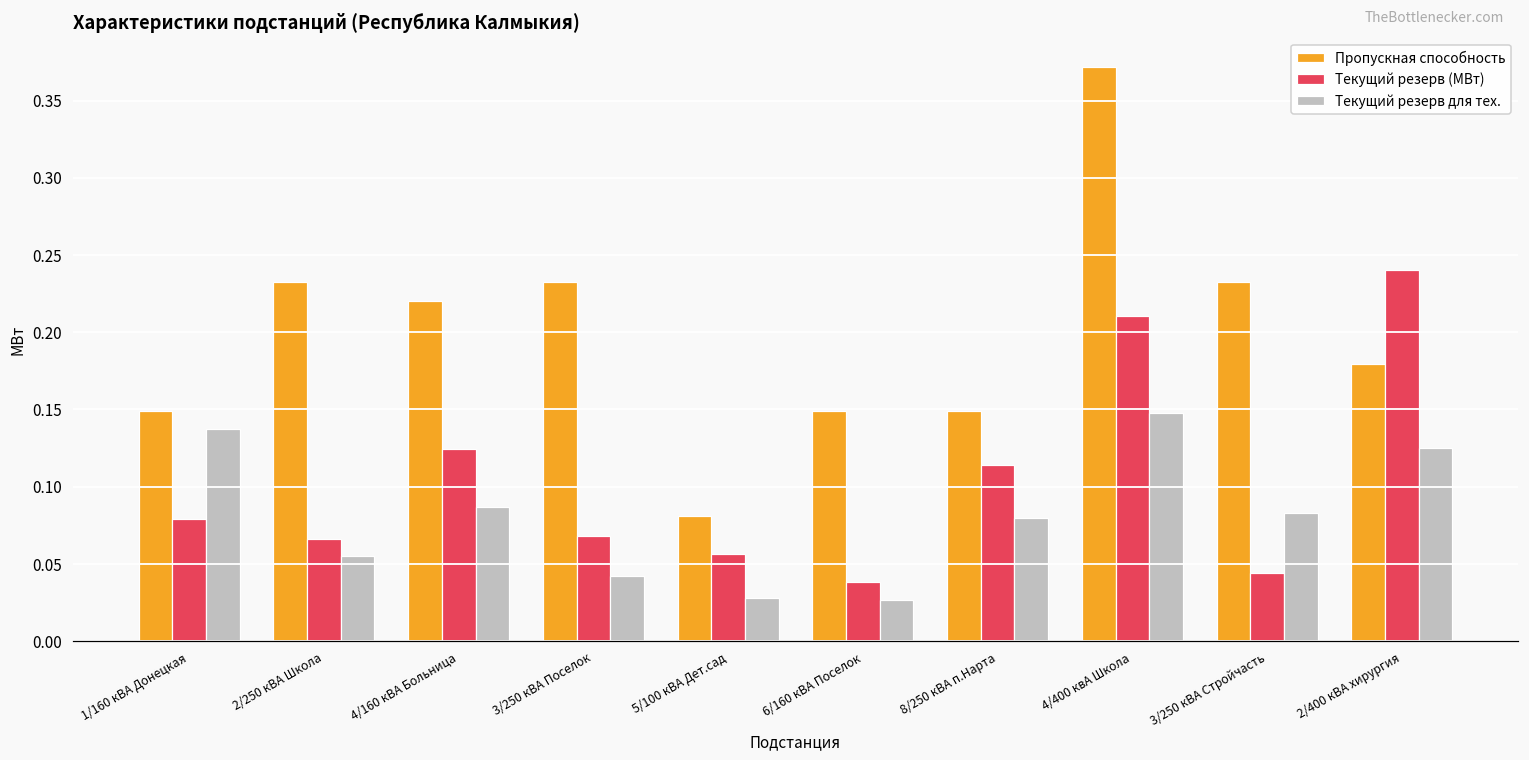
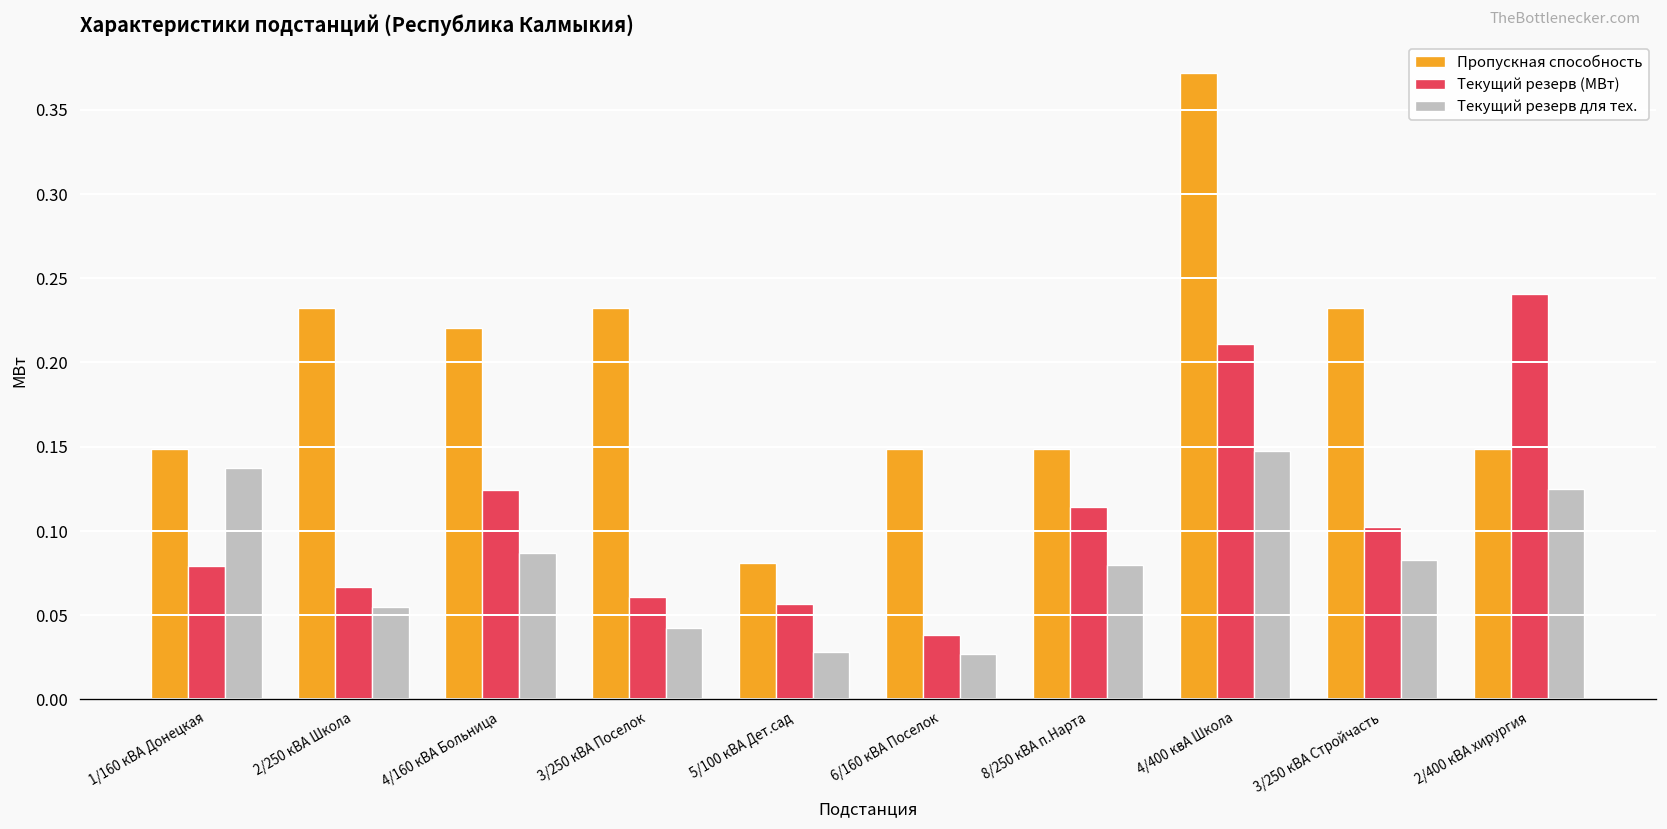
  {
    "Пропускная способность": {
      "1/160 кВА Донецкая": 0.149,
      "2/250 кВА Школа": 0.233,
      "4/160 кВА Больница": 0.220,
      "3/250 кВА Поселок": 0.233,
      "5/100 кВА Дет.сад": 0.081,
      "6/160 кВА Поселок": 0.149,
      "8/250 кВА п.Нарта": 0.149,
      "4/400 квА Школа": 0.372,
      "3/250 кВА Стройчасть": 0.233,
-     "2/400 кВА хирургия": 0.180
+     "2/400 кВА хирургия": 0.149
    },
    "Текущий резерв (МВт)": {
      "1/160 кВА Донецкая": 0.079,
      "2/250 кВА Школа": 0.066,
      "4/160 кВА Больница": 0.124,
-     "3/250 кВА Поселок": 0.068,
+     "3/250 кВА Поселок": 0.061,
      "5/100 кВА Дет.сад": 0.057,
      "6/160 кВА Поселок": 0.038,
      "8/250 кВА п.Нарта": 0.114,
      "4/400 квА Школа": 0.211,
-     "3/250 кВА Стройчасть": 0.044,
+     "3/250 кВА Стройчасть": 0.102,
      "2/400 кВА хирургия": 0.240
    },
    "Текущий резерв для тех.": {
      "1/160 кВА Донецкая": 0.137,
      "2/250 кВА Школа": 0.055,
      "4/160 кВА Больница": 0.087,
      "3/250 кВА Поселок": 0.042,
      "5/100 кВА Дет.сад": 0.028,
      "6/160 кВА Поселок": 0.027,
      "8/250 кВА п.Нарта": 0.080,
      "4/400 квА Школа": 0.147,
      "3/250 кВА Стройчасть": 0.083,
      "2/400 кВА хирургия": 0.125
    }
  }
